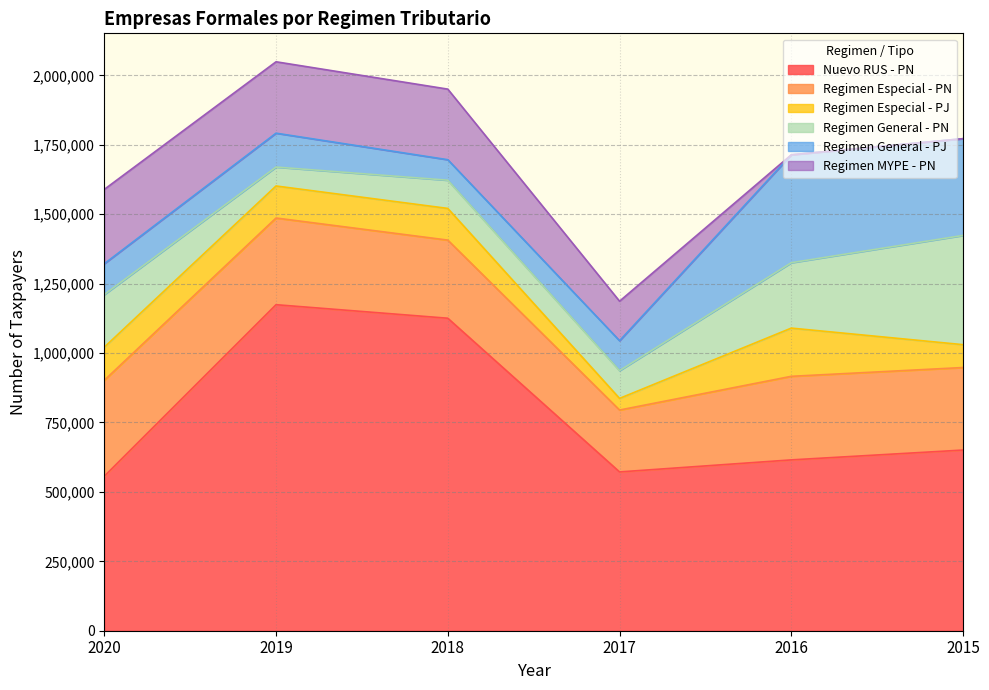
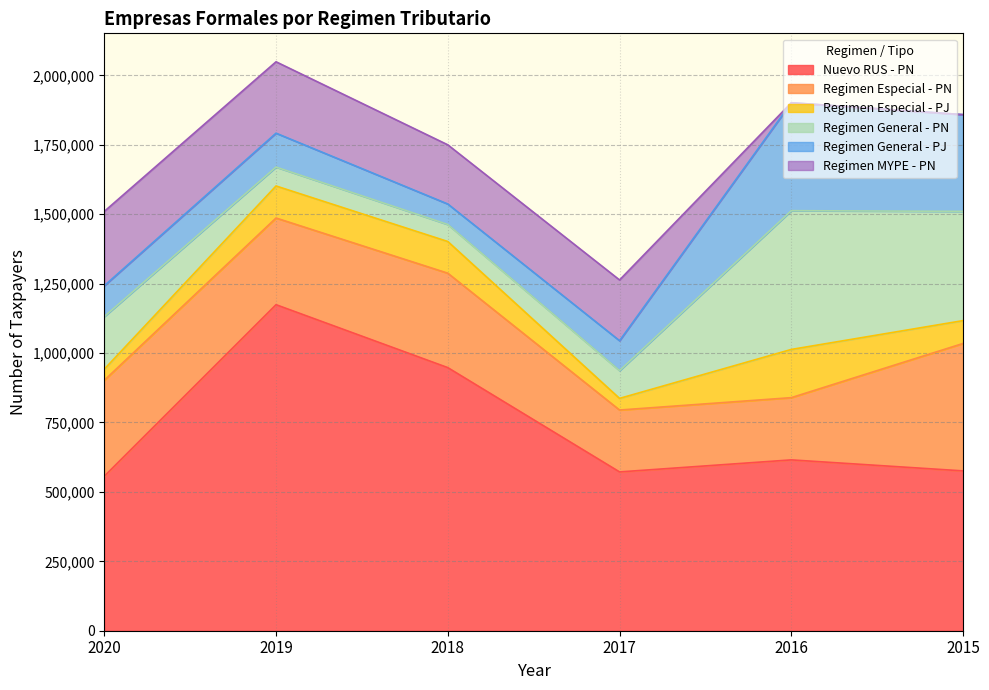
  {
    "Nuevo RUS - PN": {
      "2020": "560,000",
      "2019": "1,170,000",
-     "2018": "1,130,000",
+     "2018": "950,000",
      "2017": "570,000",
      "2016": "620,000",
-     "2015": "650,000"
+     "2015": "580,000"
    },
    "Regimen Especial - PN": {
      "2020": "350,000",
      "2019": "310,000",
-     "2018": "280,000",
+     "2018": "340,000",
      "2017": "220,000",
-     "2016": "300,000",
-     "2015": "300,000"
+     "2016": "220,000",
+     "2015": "460,000"
    },
    "Regimen Especial - PJ": {
-     "2020": "120,000",
+     "2020": "40,000",
      "2019": "120,000",
      "2018": "110,000",
      "2017": "40,000",
      "2016": "170,000",
      "2015": "80,000"
    },
    "Regimen General - PN": {
      "2020": "190,000",
      "2019": "70,000",
-     "2018": "100,000",
+     "2018": "60,000",
      "2017": "100,000",
-     "2016": "240,000",
+     "2016": "500,000",
      "2015": "390,000"
    },
    "Regimen General - PJ": {
      "2020": "110,000",
      "2019": "120,000",
      "2018": "70,000",
      "2017": "110,000"
    },
    "Regimen MYPE - PN": {
      "2020": "270,000",
      "2019": "260,000",
-     "2018": "250,000",
-     "2017": "140,000"
+     "2018": "210,000",
+     "2017": "220,000"
    }
  }
